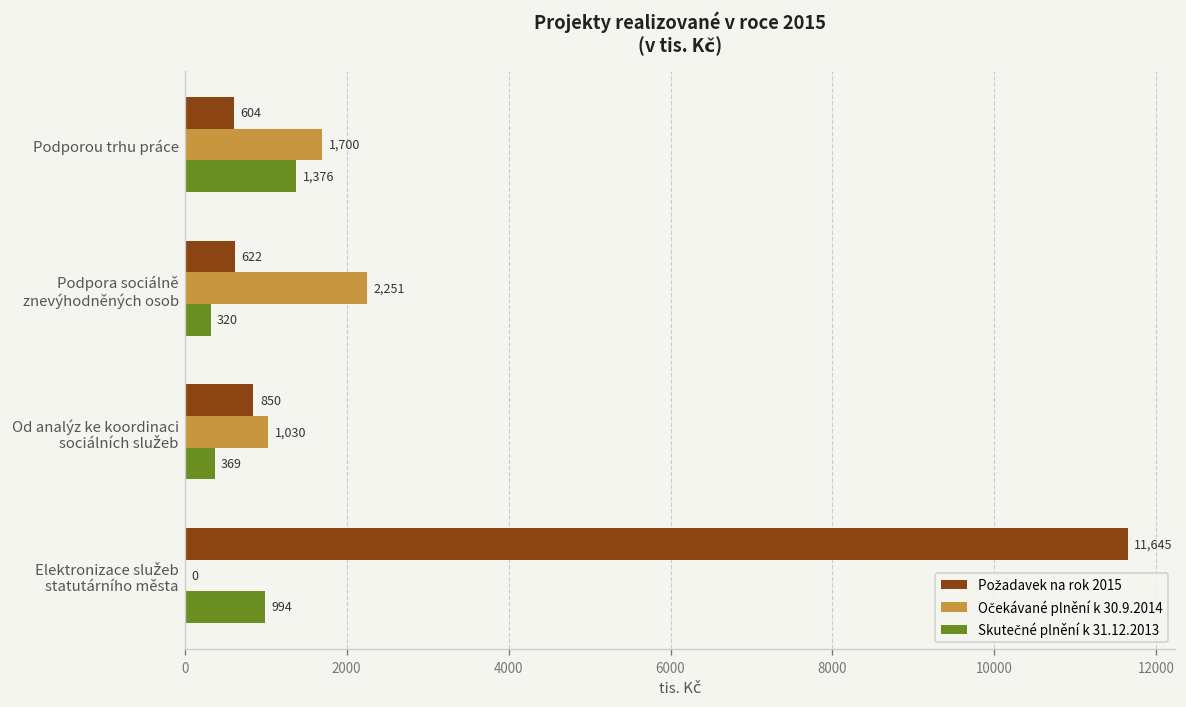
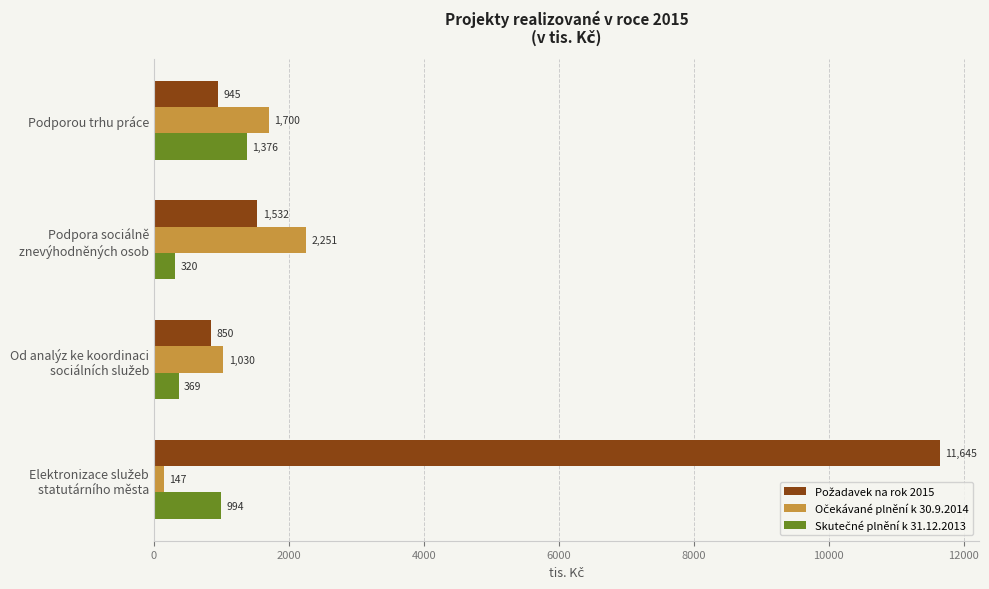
  {
    "Požadavek na rok 2015": {
-     "Podporou trhu práce": "604",
-     "Podpora sociálně znevýhodněných osob": "622",
+     "Podporou trhu práce": "945",
+     "Podpora sociálně znevýhodněných osob": "1,532",
      "Od analýz ke koordinaci sociálních služeb": "850",
      "Elektronizace služeb statutárního města": "11,645"
    },
    "Očekávané plnění k 30.9.2014": {
      "Podporou trhu práce": "1,700",
      "Podpora sociálně znevýhodněných osob": "2,251",
      "Od analýz ke koordinaci sociálních služeb": "1,030",
-     "Elektronizace služeb statutárního města": "0"
+     "Elektronizace služeb statutárního města": "147"
    },
    "Skutečné plnění k 31.12.2013": {
      "Podporou trhu práce": "1,376",
      "Podpora sociálně znevýhodněných osob": "320",
      "Od analýz ke koordinaci sociálních služeb": "369",
      "Elektronizace služeb statutárního města": "994"
    }
  }
